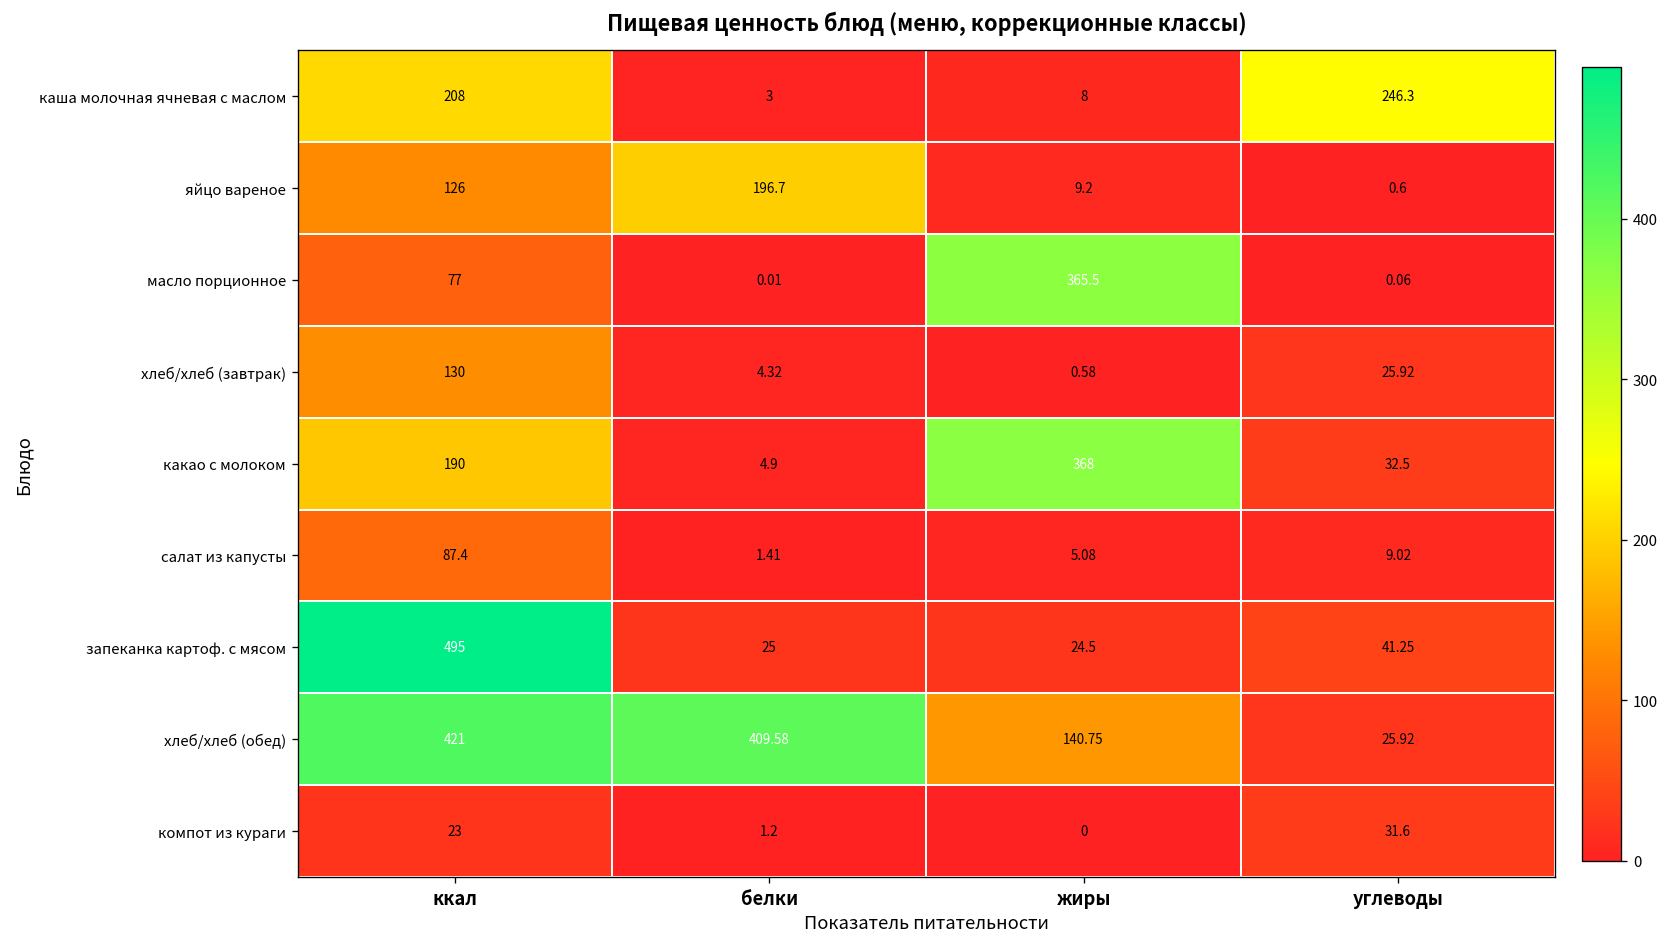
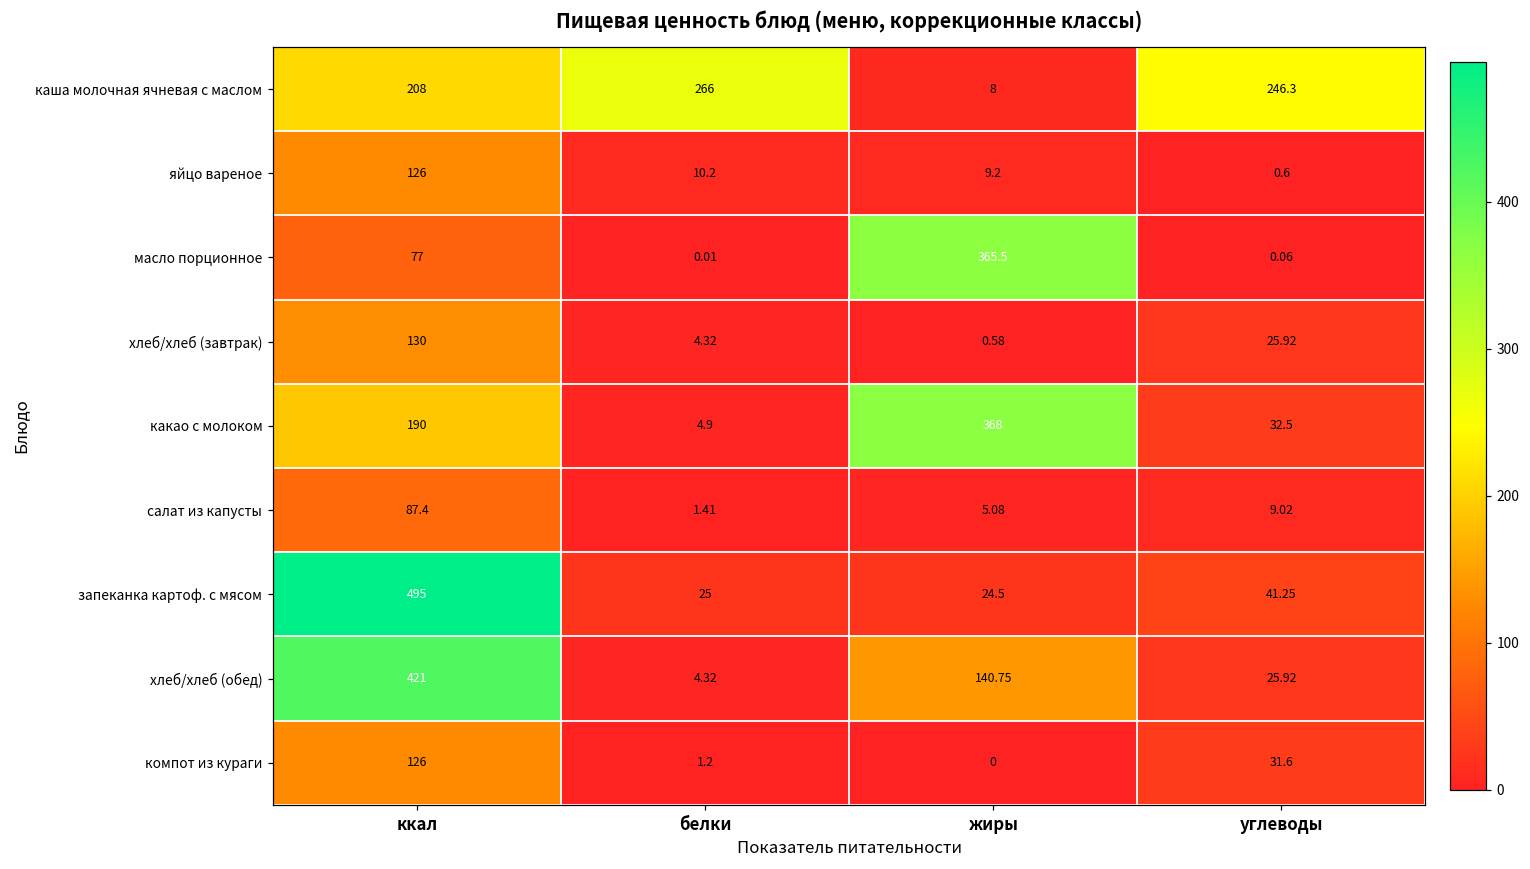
  {
    "каша молочная ячневая с маслом": {
      "ккал": 208,
-     "белки": 3,
+     "белки": 266,
      "жиры": 8,
      "углеводы": 246.3
    },
    "яйцо вареное": {
      "ккал": 126,
-     "белки": 196.7,
+     "белки": 10.2,
      "жиры": 9.2,
      "углеводы": 0.6
    },
    "масло порционное": {
      "ккал": 77,
      "белки": 0.01,
      "жиры": 365.5,
      "углеводы": 0.06
    },
    "хлеб/хлеб (завтрак)": {
      "ккал": 130,
      "белки": 4.32,
      "жиры": 0.58,
      "углеводы": 25.92
    },
    "какао с молоком": {
      "ккал": 190,
      "белки": 4.9,
      "жиры": 368,
      "углеводы": 32.5
    },
    "салат из капусты": {
      "ккал": 87.4,
      "белки": 1.41,
      "жиры": 5.08,
      "углеводы": 9.02
    },
    "запеканка картоф. с мясом": {
      "ккал": 495,
      "белки": 25,
      "жиры": 24.5,
      "углеводы": 41.25
    },
    "хлеб/хлеб (обед)": {
      "ккал": 421,
-     "белки": 409.58,
+     "белки": 4.32,
      "жиры": 140.75,
      "углеводы": 25.92
    },
    "компот из кураги": {
-     "ккал": 23,
+     "ккал": 126,
      "белки": 1.2,
      "жиры": 0,
      "углеводы": 31.6
    }
  }
